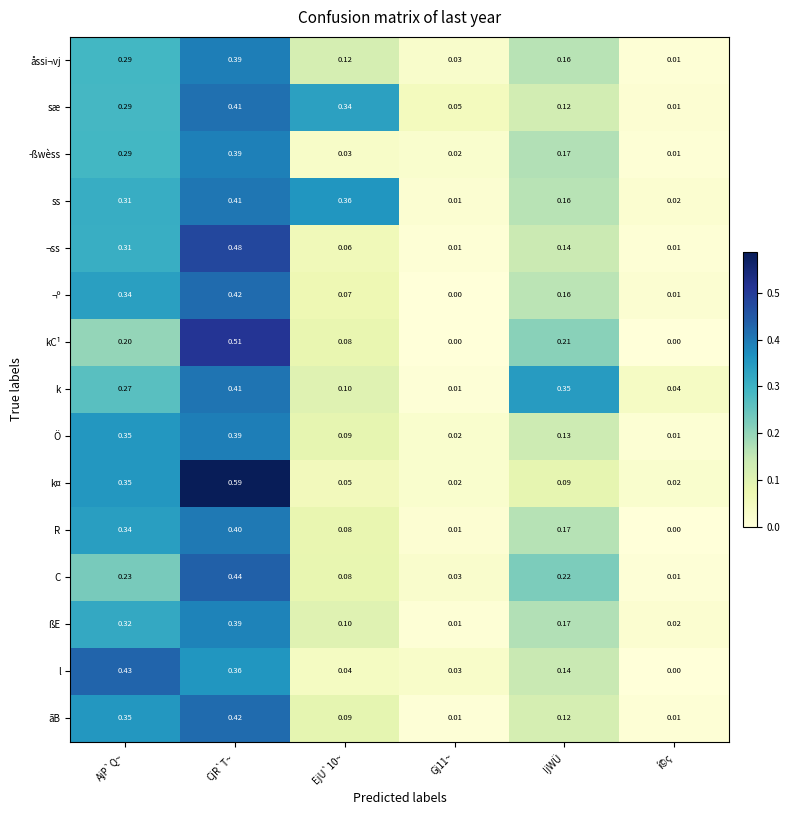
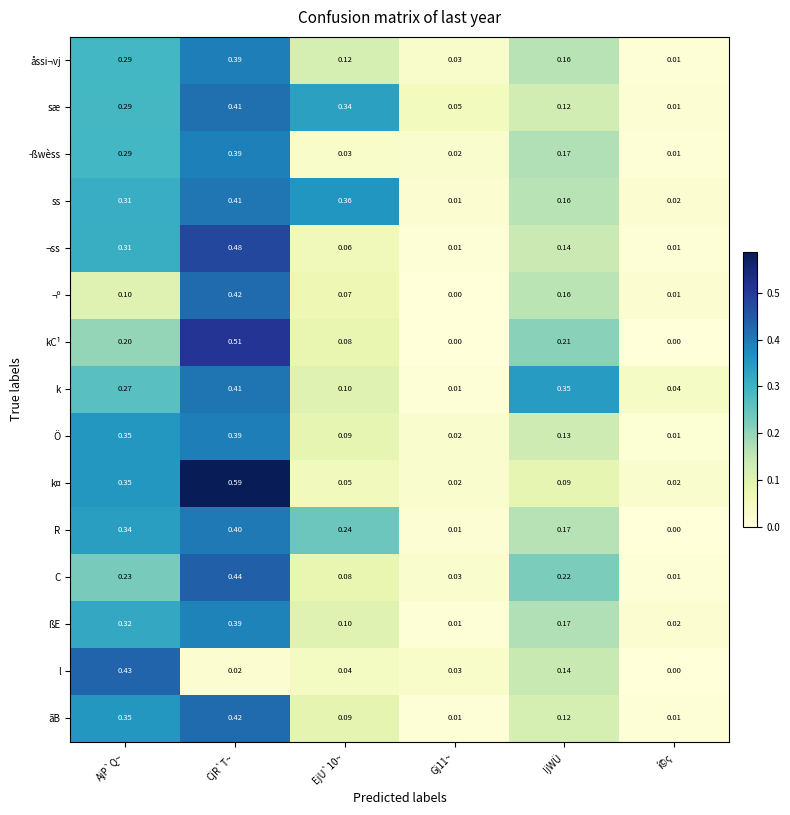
  {
    "åssi¬vj": {
      "AjP`Q~": 0.29,
      "CjR`T~": 0.39,
      "EjU`10~": 0.12,
      "Gj11~": 0.03,
      "IjWÜ": 0.16,
      "í©ç": 0.01
    },
    "sæ": {
      "AjP`Q~": 0.29,
      "CjR`T~": 0.41,
      "EjU`10~": 0.34,
      "Gj11~": 0.05,
      "IjWÜ": 0.12,
      "í©ç": 0.01
    },
    "­ßwèss": {
      "AjP`Q~": 0.29,
      "CjR`T~": 0.39,
      "EjU`10~": 0.03,
      "Gj11~": 0.02,
      "IjWÜ": 0.17,
      "í©ç": 0.01
    },
    "ss": {
      "AjP`Q~": 0.31,
      "CjR`T~": 0.41,
      "EjU`10~": 0.36,
      "Gj11~": 0.01,
      "IjWÜ": 0.16,
      "í©ç": 0.02
    },
    "¬ss": {
      "AjP`Q~": 0.31,
      "CjR`T~": 0.48,
      "EjU`10~": 0.06,
      "Gj11~": 0.01,
      "IjWÜ": 0.14,
      "í©ç": 0.01
    },
    "¬º": {
-     "AjP`Q~": 0.34,
+     "AjP`Q~": 0.10,
      "CjR`T~": 0.42,
      "EjU`10~": 0.07,
      "Gj11~": 0.00,
      "IjWÜ": 0.16,
      "í©ç": 0.01
    },
    "kC¹": {
      "AjP`Q~": 0.20,
      "CjR`T~": 0.51,
      "EjU`10~": 0.08,
      "Gj11~": 0.00,
      "IjWÜ": 0.21,
      "í©ç": 0.00
    },
    "k": {
      "AjP`Q~": 0.27,
      "CjR`T~": 0.41,
      "EjU`10~": 0.10,
      "Gj11~": 0.01,
      "IjWÜ": 0.35,
      "í©ç": 0.04
    },
    "Ö": {
      "AjP`Q~": 0.35,
      "CjR`T~": 0.39,
      "EjU`10~": 0.09,
      "Gj11~": 0.02,
      "IjWÜ": 0.13,
      "í©ç": 0.01
    },
    "k¤": {
      "AjP`Q~": 0.35,
      "CjR`T~": 0.59,
      "EjU`10~": 0.05,
      "Gj11~": 0.02,
      "IjWÜ": 0.09,
      "í©ç": 0.02
    },
    "R": {
      "AjP`Q~": 0.34,
      "CjR`T~": 0.40,
-     "EjU`10~": 0.08,
+     "EjU`10~": 0.24,
      "Gj11~": 0.01,
      "IjWÜ": 0.17,
      "í©ç": 0.00
    },
    "C": {
      "AjP`Q~": 0.23,
      "CjR`T~": 0.44,
      "EjU`10~": 0.08,
      "Gj11~": 0.03,
      "IjWÜ": 0.22,
      "í©ç": 0.01
    },
    "ßE": {
      "AjP`Q~": 0.32,
      "CjR`T~": 0.39,
      "EjU`10~": 0.10,
      "Gj11~": 0.01,
      "IjWÜ": 0.17,
      "í©ç": 0.02
    },
    "l": {
      "AjP`Q~": 0.43,
-     "CjR`T~": 0.36,
+     "CjR`T~": 0.02,
      "EjU`10~": 0.04,
      "Gj11~": 0.03,
      "IjWÜ": 0.14,
      "í©ç": 0.00
    },
    "ãB": {
      "AjP`Q~": 0.35,
      "CjR`T~": 0.42,
      "EjU`10~": 0.09,
      "Gj11~": 0.01,
      "IjWÜ": 0.12,
      "í©ç": 0.01
    }
  }
